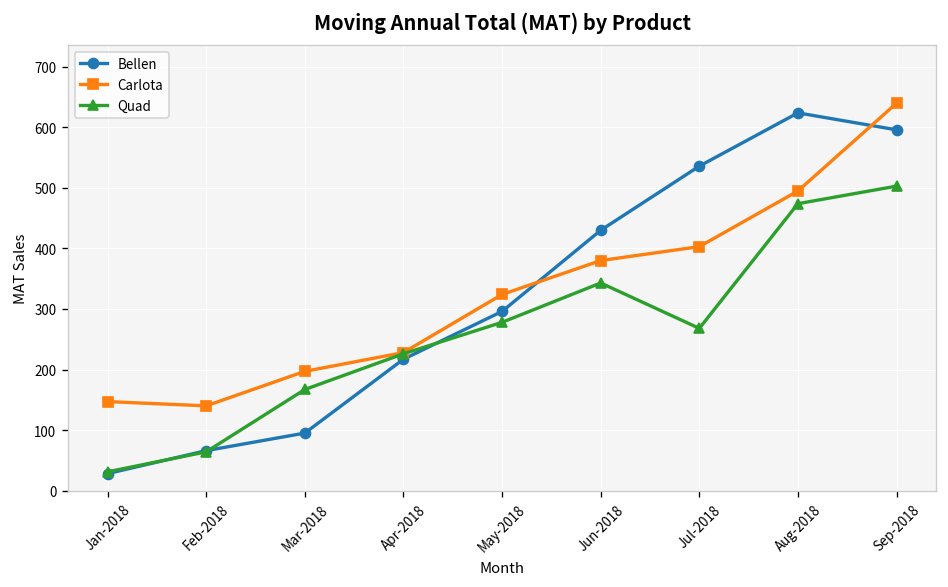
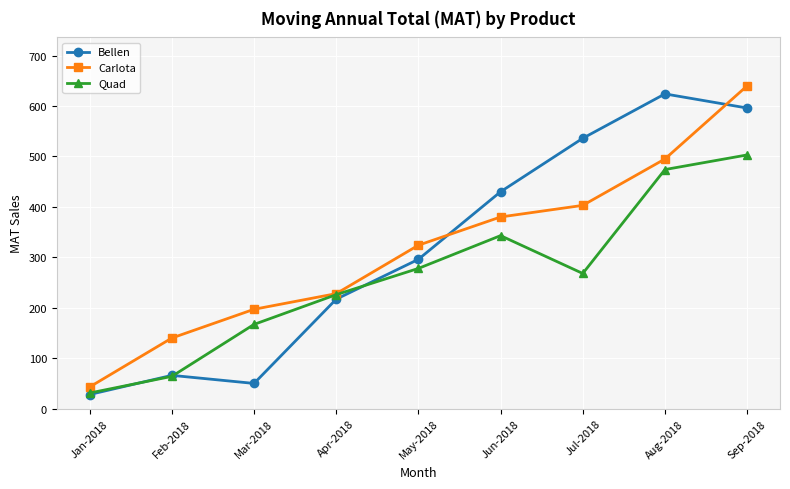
  {
    "Bellen": {
-     "Mar-2018": 100,
+     "Mar-2018": 50,
      "Apr-2018": 220,
      "May-2018": 300,
      "Jun-2018": 430,
      "Jul-2018": 540,
      "Aug-2018": 620,
      "Sep-2018": 600
    },
    "Carlota": {
-     "Jan-2018": 150,
+     "Jan-2018": 40,
      "Feb-2018": 140,
      "Mar-2018": 200,
      "May-2018": 320,
      "Jun-2018": 380,
      "Jul-2018": 400,
      "Aug-2018": 500,
      "Sep-2018": 640
    },
    "Quad": {
      "Mar-2018": 170,
      "May-2018": 280,
      "Jun-2018": 340,
      "Jul-2018": 270,
      "Aug-2018": 470,
      "Sep-2018": 500
    }
  }
